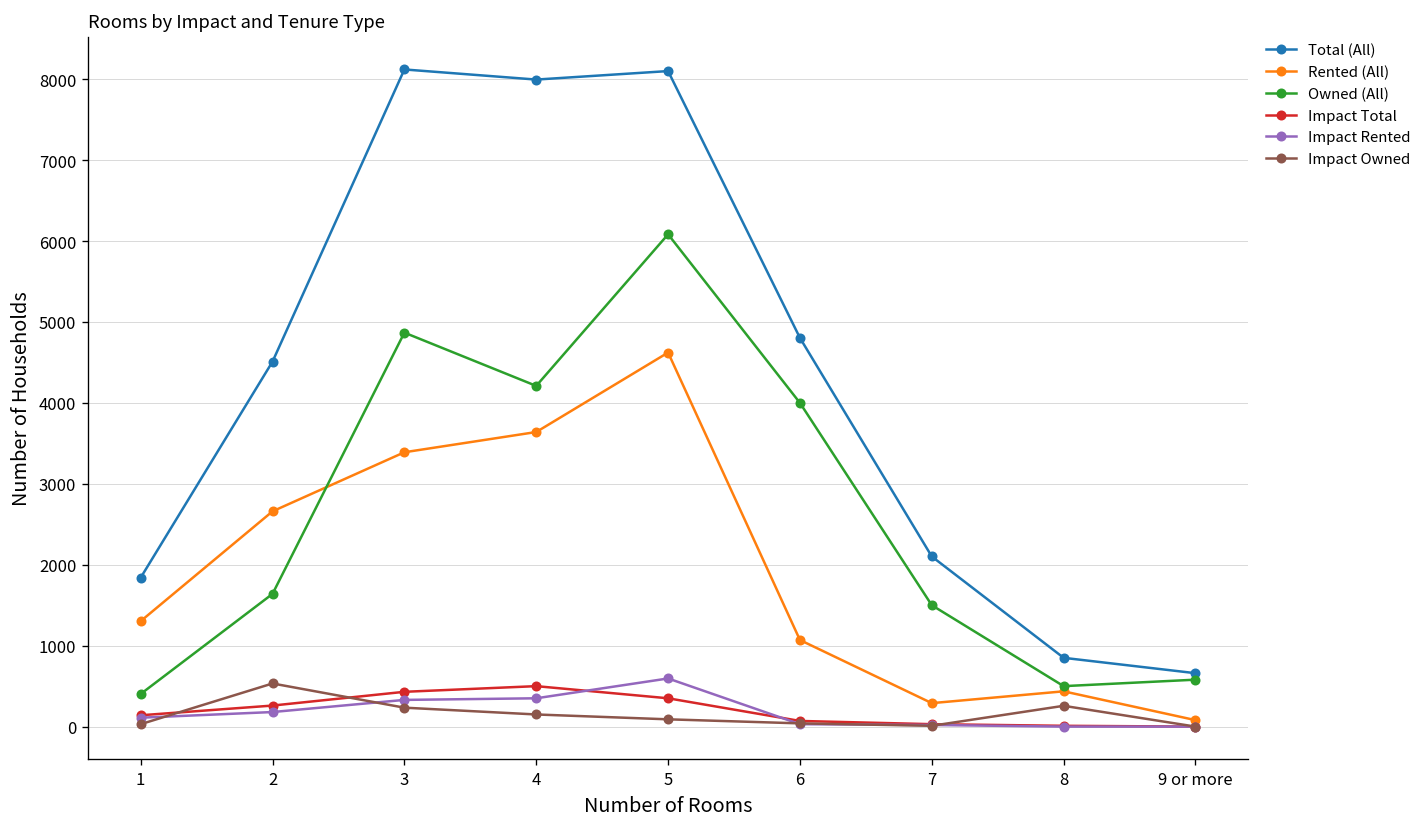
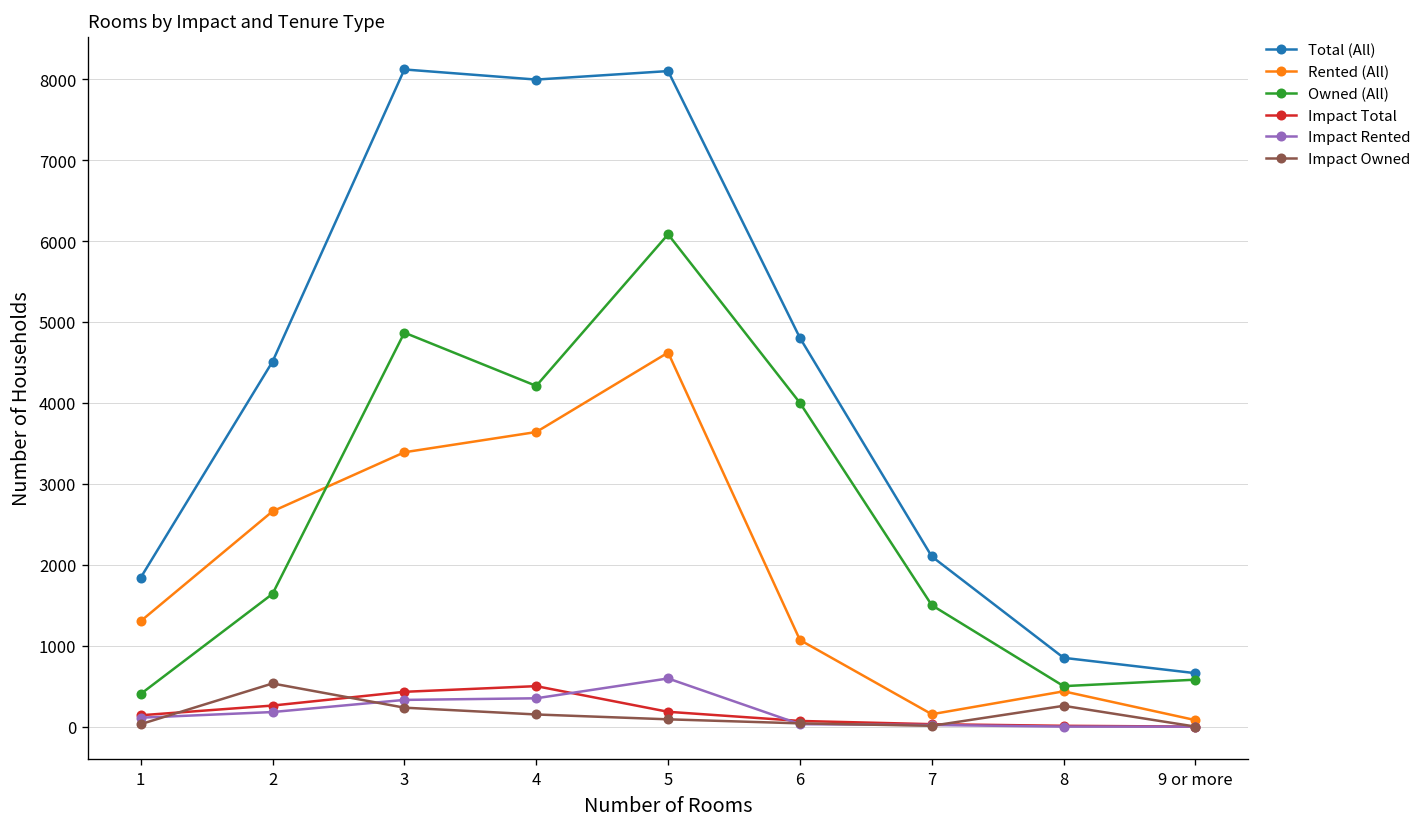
  {
    "Total (All)": {
      "1": 1800,
      "2": 4500,
      "3": 8100,
      "4": 8000,
      "5": 8100,
      "6": 4800,
      "7": 2100,
      "8": 900,
      "9 or more": 700
    },
    "Rented (All)": {
      "1": 1300,
      "2": 2700,
      "3": 3400,
      "4": 3600,
      "5": 4600,
      "6": 1100,
-     "7": 300,
+     "7": 200,
      "8": 400,
      "9 or more": 100
    },
    "Owned (All)": {
      "1": 400,
      "2": 1600,
      "3": 4900,
      "4": 4200,
      "5": 6100,
      "6": 4000,
      "7": 1500,
      "8": 500,
      "9 or more": 600
    },
    "Impact Total": {
      "2": 300,
      "3": 400,
      "4": 500,
-     "5": 400
+     "5": 200
    },
    "Impact Rented": {
      "2": 200,
      "3": 300,
      "4": 400,
      "5": 600
    },
    "Impact Owned": {
      "1": 0,
      "2": 500,
      "3": 200,
      "4": 200,
      "5": 100,
      "8": 300
    }
  }
